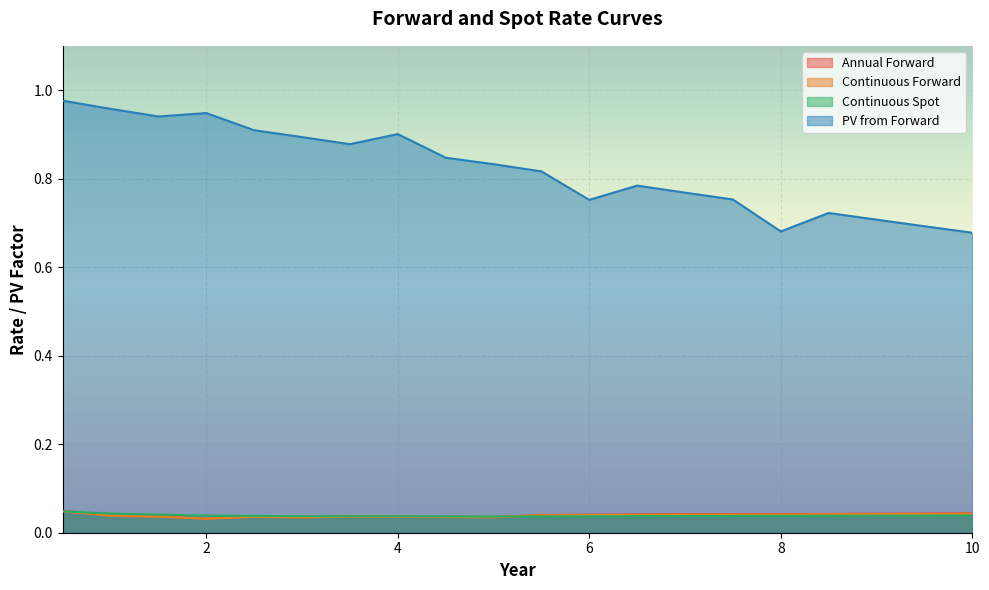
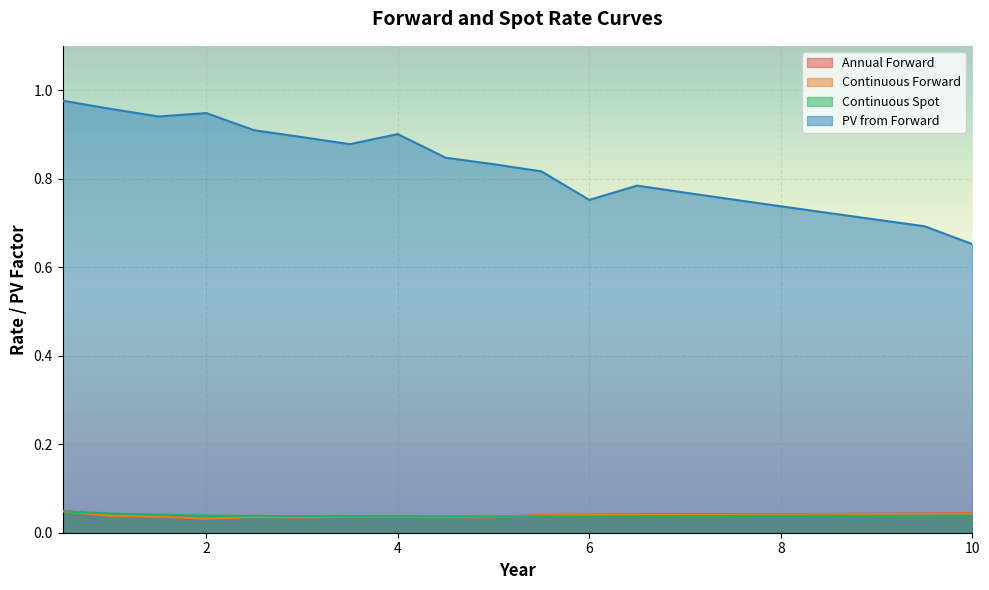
  {
    "Continuous Spot": {
      "2": 0.04
    },
    "PV from Forward": {
      "2": 0.95,
      "4": 0.90,
      "6": 0.75,
-     "8": 0.68,
-     "10": 0.68
+     "8": 0.74,
+     "10": 0.65
    }
  }
